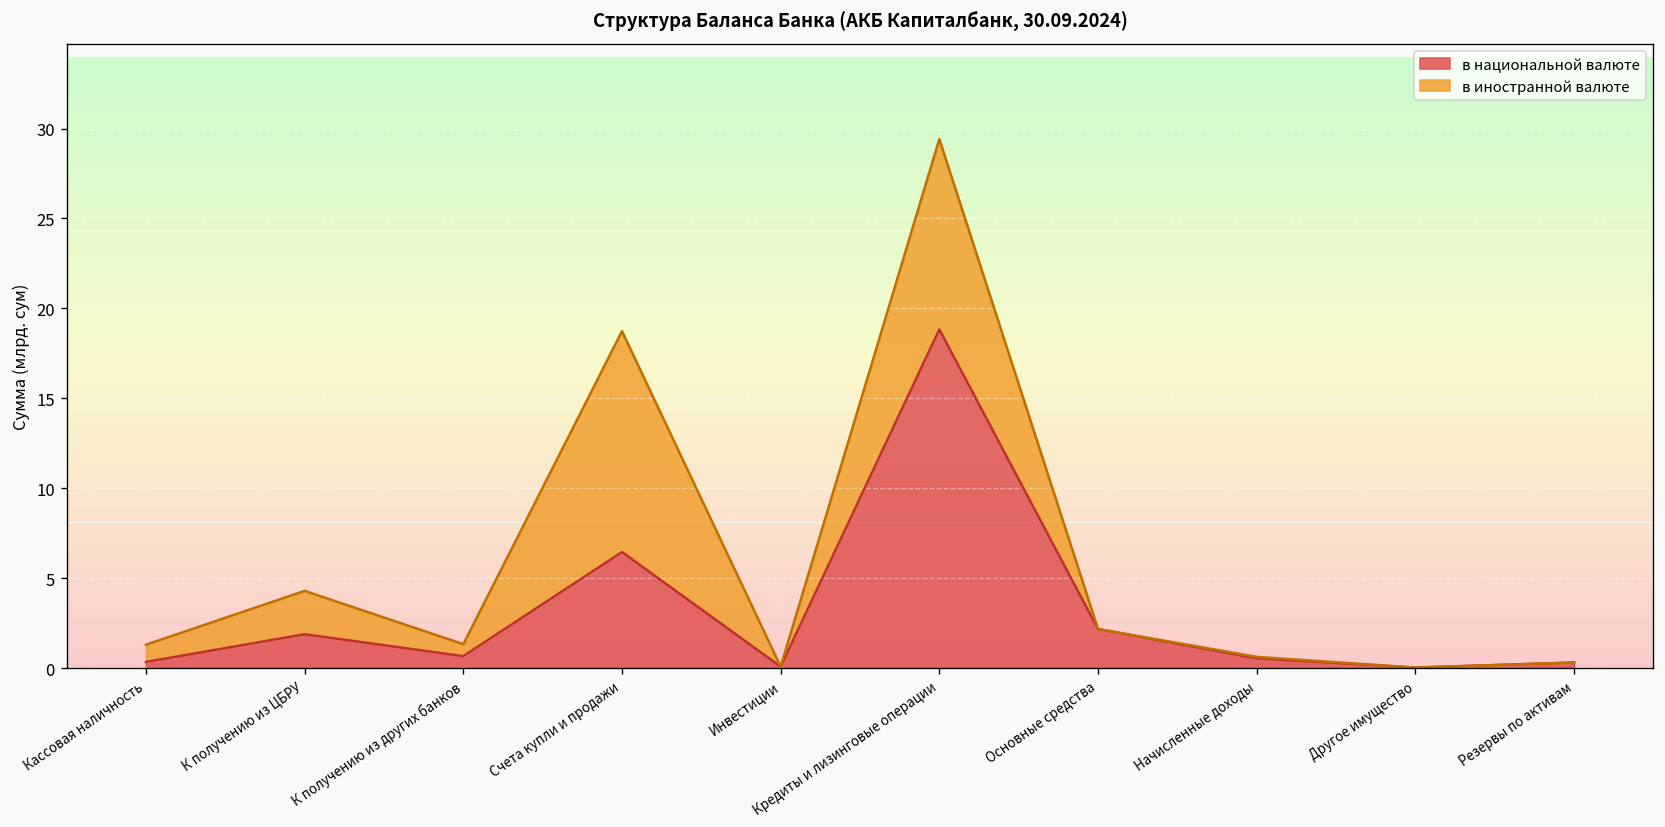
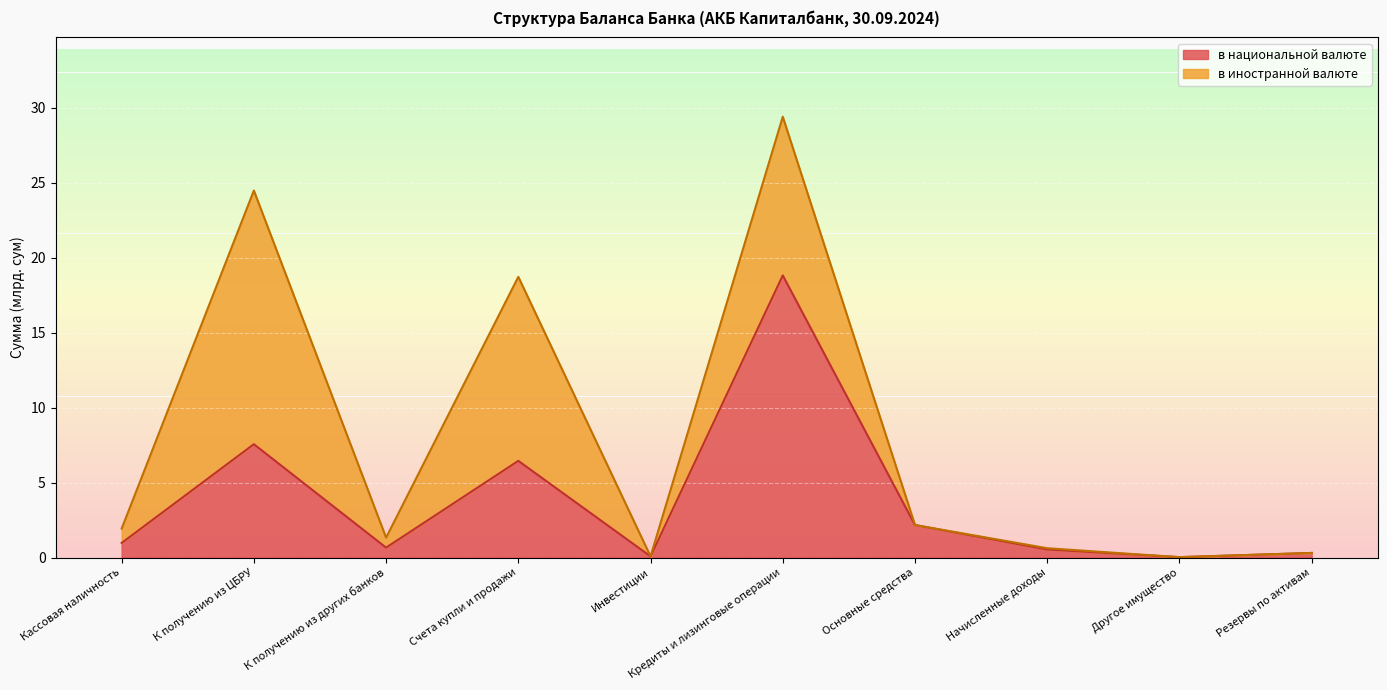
  {
    "в национальной валюте": {
-     "Кассовая наличность": 0.3,
-     "К получению из ЦБРУ": 1.9,
+     "Кассовая наличность": 1.0,
+     "К получению из ЦБРУ": 7.6,
      "К получению из других банков": 0.7,
      "Счета купли и продажи": 6.4,
      "Кредиты и лизинговые операции": 18.8
    },
    "в иностранной валюте": {
      "Кассовая наличность": 1.0,
-     "К получению из ЦБРУ": 2.4,
+     "К получению из ЦБРУ": 16.9,
      "К получению из других банков": 0.7,
      "Счета купли и продажи": 12.3,
      "Кредиты и лизинговые операции": 10.6
    }
  }
